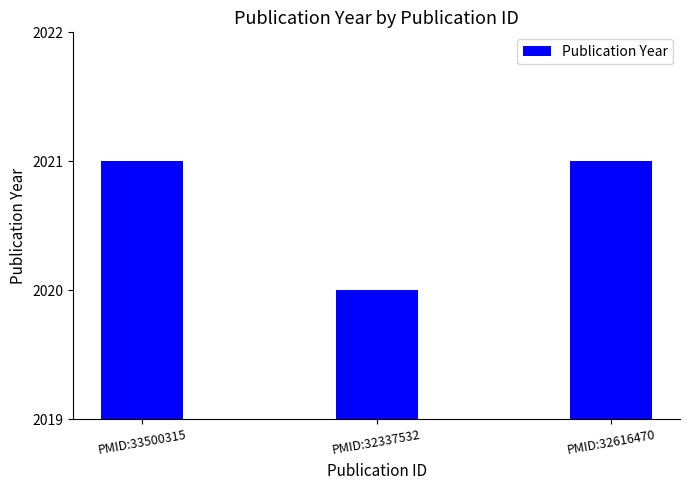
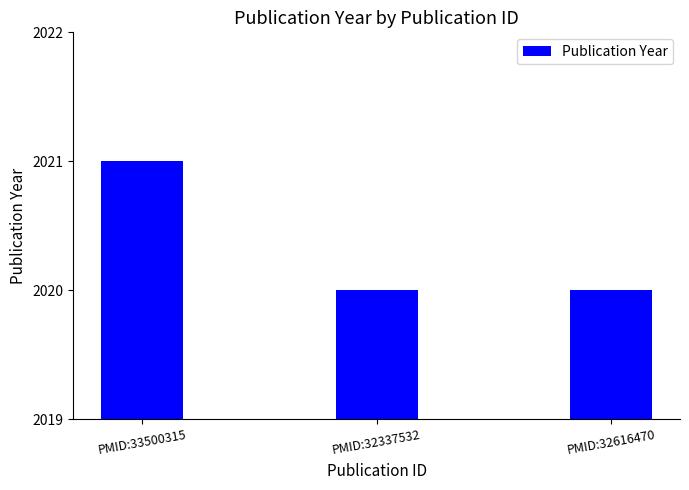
  {
    "PMID:33500315": 2021,
    "PMID:32337532": 2020,
-   "PMID:32616470": 2021
+   "PMID:32616470": 2020
  }
